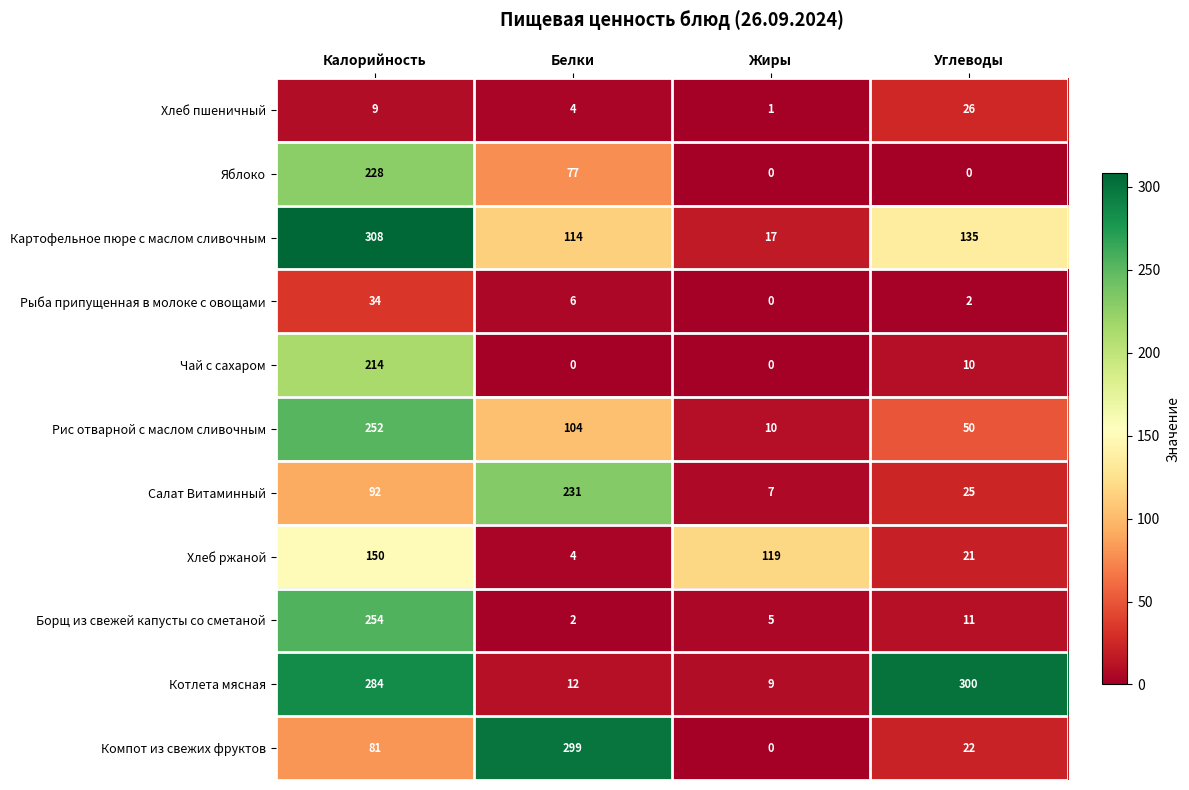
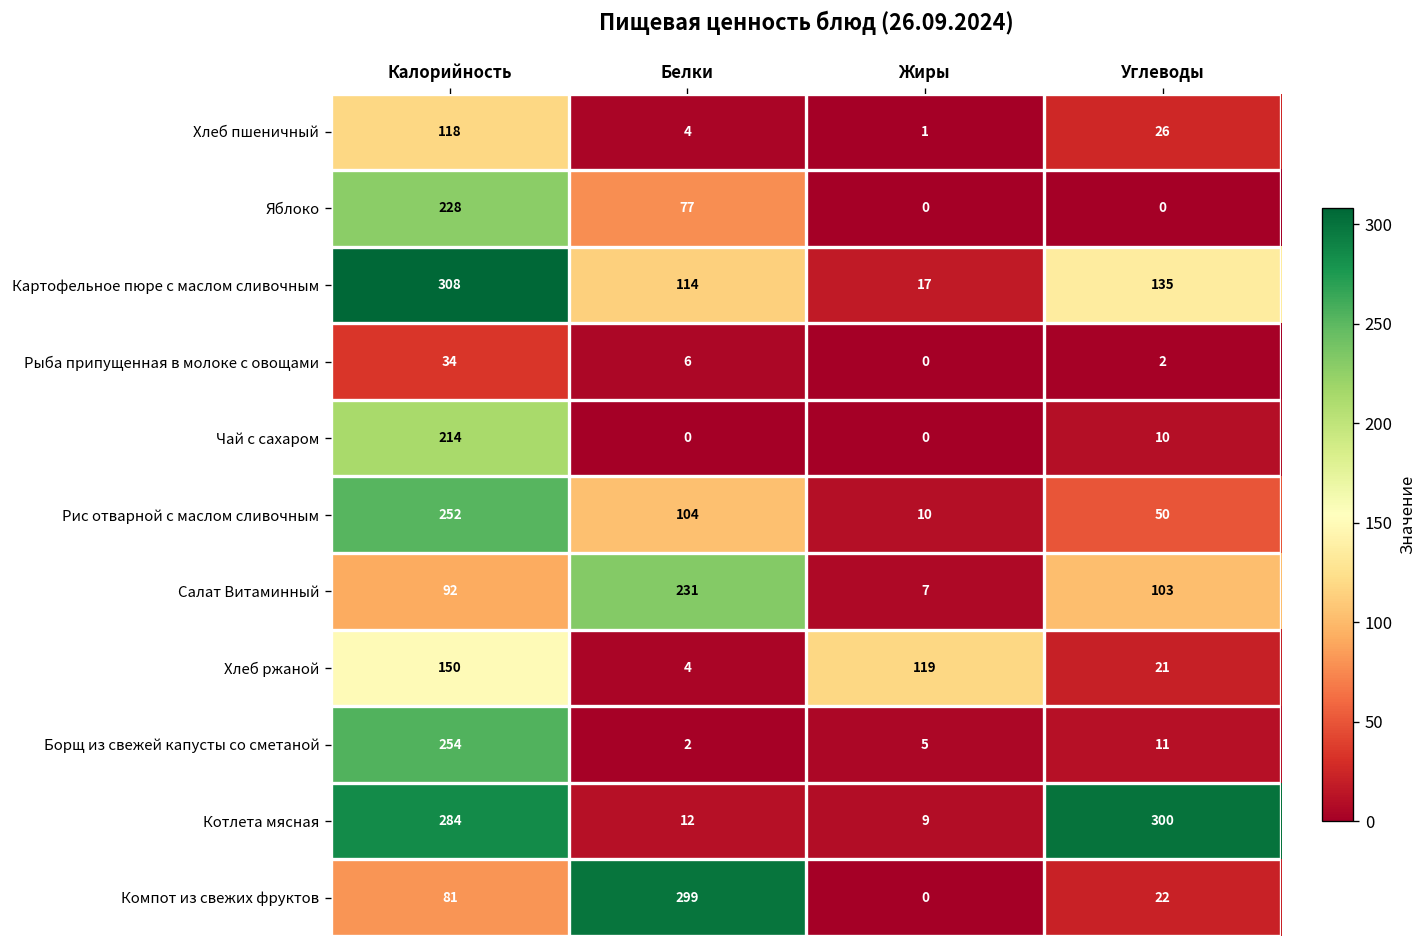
  {
    "Хлеб пшеничный": {
-     "Калорийность": 9,
+     "Калорийность": 118,
      "Белки": 4,
      "Жиры": 1,
      "Углеводы": 26
    },
    "Яблоко": {
      "Калорийность": 228,
      "Белки": 77,
      "Жиры": 0,
      "Углеводы": 0
    },
    "Картофельное пюре с маслом сливочным": {
      "Калорийность": 308,
      "Белки": 114,
      "Жиры": 17,
      "Углеводы": 135
    },
    "Рыба припущенная в молоке с овощами": {
      "Калорийность": 34,
      "Белки": 6,
      "Жиры": 0,
      "Углеводы": 2
    },
    "Чай с сахаром": {
      "Калорийность": 214,
      "Белки": 0,
      "Жиры": 0,
      "Углеводы": 10
    },
    "Рис отварной с маслом сливочным": {
      "Калорийность": 252,
      "Белки": 104,
      "Жиры": 10,
      "Углеводы": 50
    },
    "Салат Витаминный": {
      "Калорийность": 92,
      "Белки": 231,
      "Жиры": 7,
-     "Углеводы": 25
+     "Углеводы": 103
    },
    "Хлеб ржаной": {
      "Калорийность": 150,
      "Белки": 4,
      "Жиры": 119,
      "Углеводы": 21
    },
    "Борщ из свежей капусты со сметаной": {
      "Калорийность": 254,
      "Белки": 2,
      "Жиры": 5,
      "Углеводы": 11
    },
    "Котлета мясная": {
      "Калорийность": 284,
      "Белки": 12,
      "Жиры": 9,
      "Углеводы": 300
    },
    "Компот из свежих фруктов": {
      "Калорийность": 81,
      "Белки": 299,
      "Жиры": 0,
      "Углеводы": 22
    }
  }
